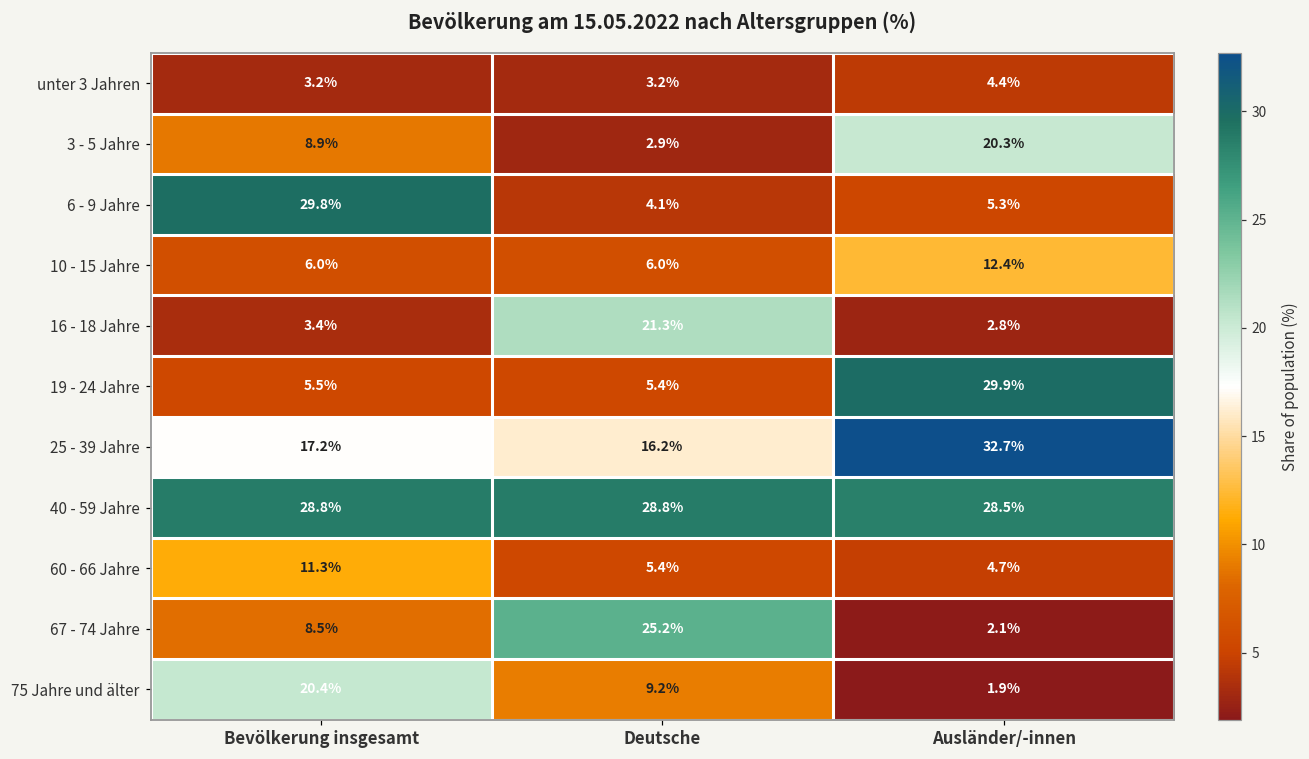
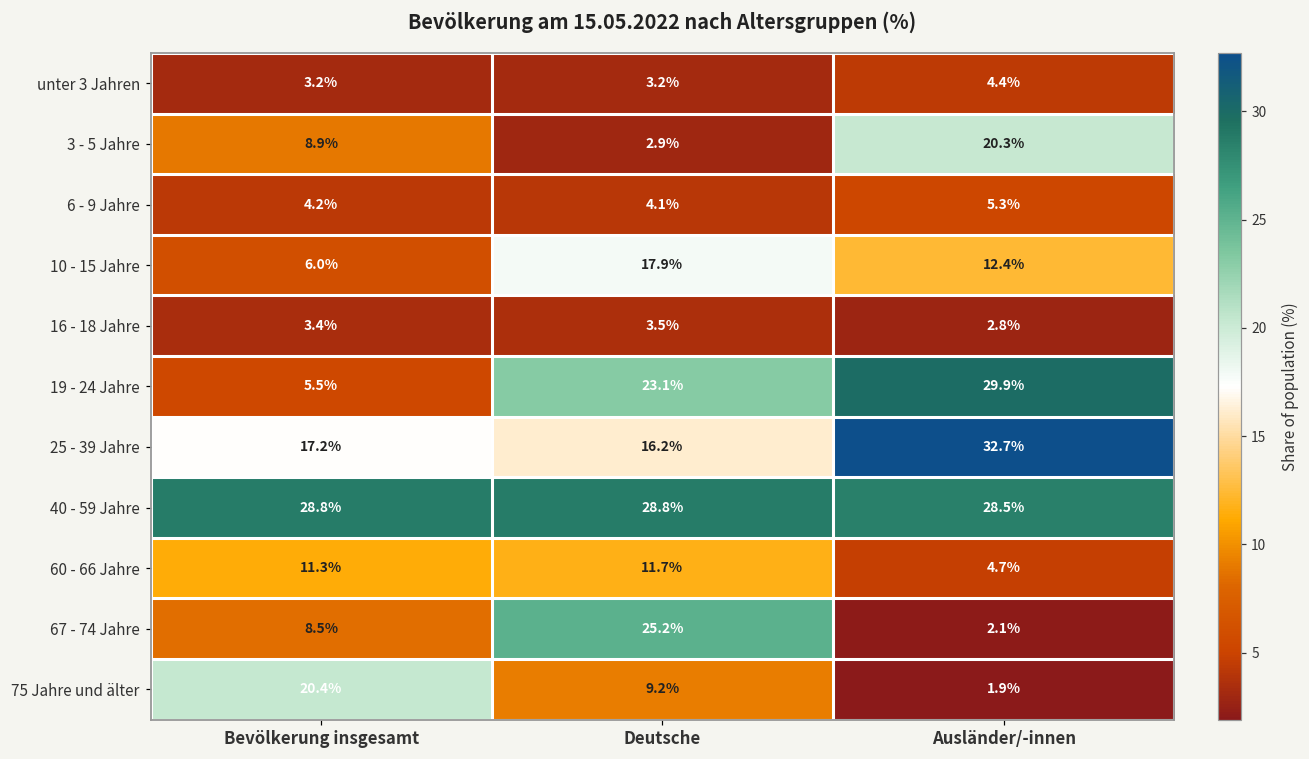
  {
    "unter 3 Jahren": {
      "Bevölkerung insgesamt": "3.2%",
      "Deutsche": "3.2%",
      "Ausländer/-innen": "4.4%"
    },
    "3 - 5 Jahre": {
      "Bevölkerung insgesamt": "8.9%",
      "Deutsche": "2.9%",
      "Ausländer/-innen": "20.3%"
    },
    "6 - 9 Jahre": {
-     "Bevölkerung insgesamt": "29.8%",
+     "Bevölkerung insgesamt": "4.2%",
      "Deutsche": "4.1%",
      "Ausländer/-innen": "5.3%"
    },
    "10 - 15 Jahre": {
      "Bevölkerung insgesamt": "6.0%",
-     "Deutsche": "6.0%",
+     "Deutsche": "17.9%",
      "Ausländer/-innen": "12.4%"
    },
    "16 - 18 Jahre": {
      "Bevölkerung insgesamt": "3.4%",
-     "Deutsche": "21.3%",
+     "Deutsche": "3.5%",
      "Ausländer/-innen": "2.8%"
    },
    "19 - 24 Jahre": {
      "Bevölkerung insgesamt": "5.5%",
-     "Deutsche": "5.4%",
+     "Deutsche": "23.1%",
      "Ausländer/-innen": "29.9%"
    },
    "25 - 39 Jahre": {
      "Bevölkerung insgesamt": "17.2%",
      "Deutsche": "16.2%",
      "Ausländer/-innen": "32.7%"
    },
    "40 - 59 Jahre": {
      "Bevölkerung insgesamt": "28.8%",
      "Deutsche": "28.8%",
      "Ausländer/-innen": "28.5%"
    },
    "60 - 66 Jahre": {
      "Bevölkerung insgesamt": "11.3%",
-     "Deutsche": "5.4%",
+     "Deutsche": "11.7%",
      "Ausländer/-innen": "4.7%"
    },
    "67 - 74 Jahre": {
      "Bevölkerung insgesamt": "8.5%",
      "Deutsche": "25.2%",
      "Ausländer/-innen": "2.1%"
    },
    "75 Jahre und älter": {
      "Bevölkerung insgesamt": "20.4%",
      "Deutsche": "9.2%",
      "Ausländer/-innen": "1.9%"
    }
  }
